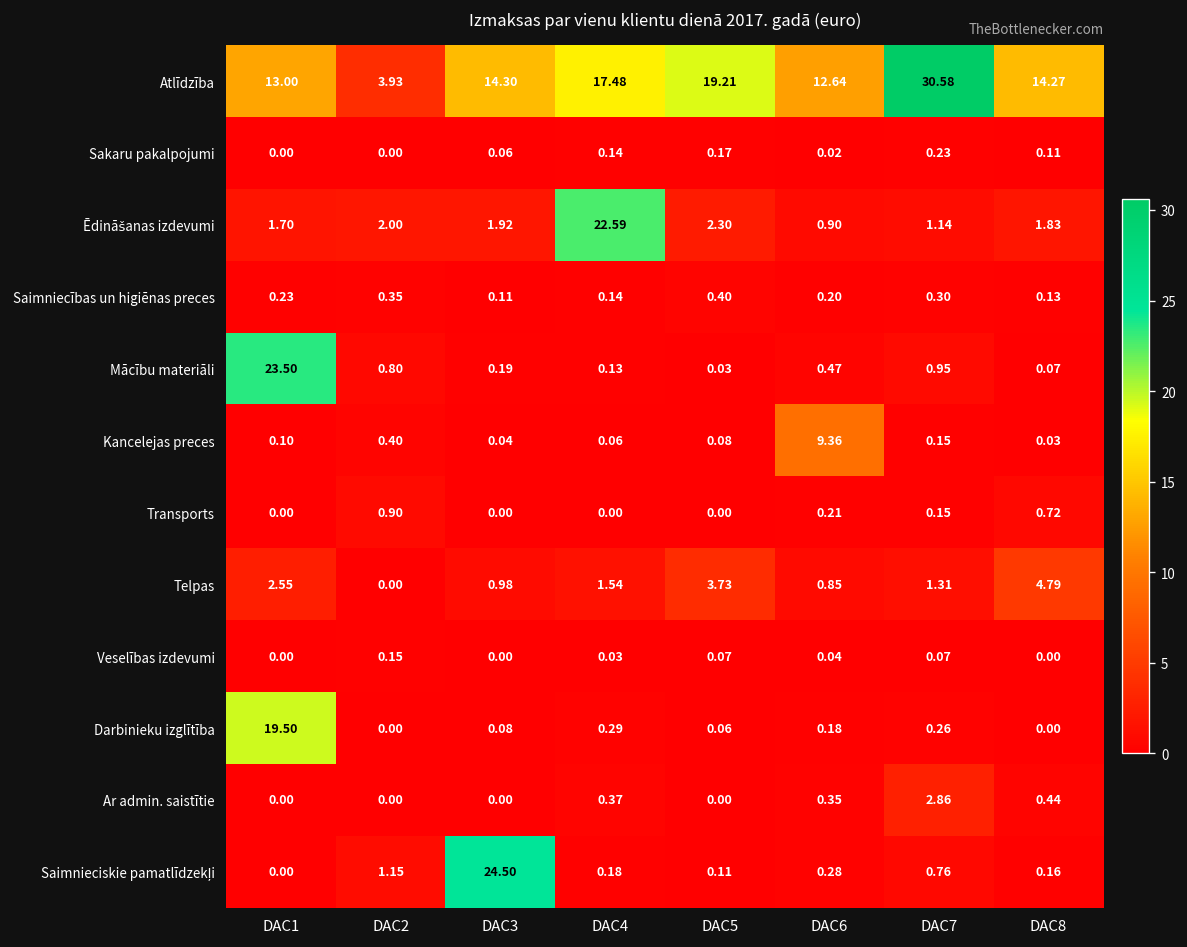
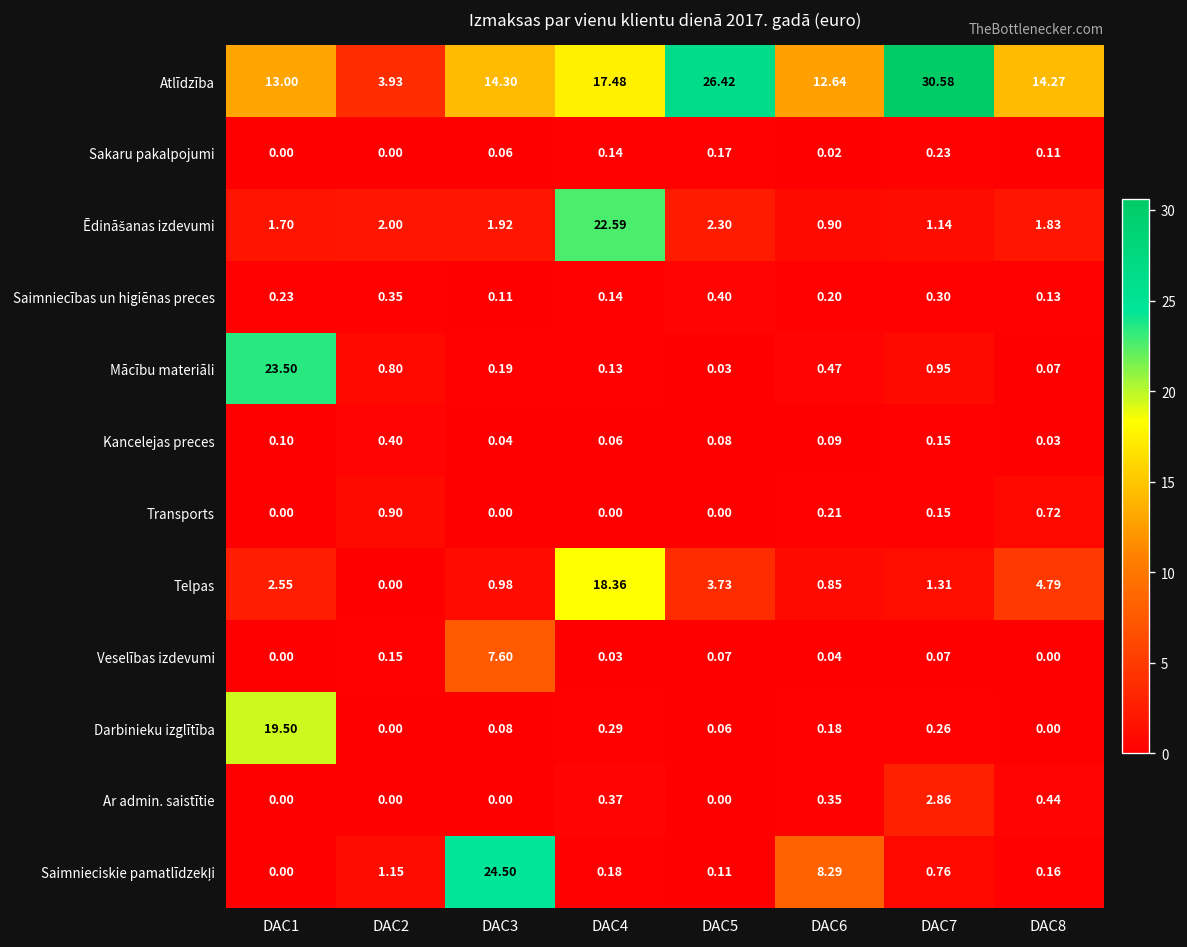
  {
    "Atlīdzība": {
      "DAC1": 13.00,
      "DAC2": 3.93,
      "DAC3": 14.30,
      "DAC4": 17.48,
-     "DAC5": 19.21,
+     "DAC5": 26.42,
      "DAC6": 12.64,
      "DAC7": 30.58,
      "DAC8": 14.27
    },
    "Sakaru pakalpojumi": {
      "DAC1": 0.00,
      "DAC2": 0.00,
      "DAC3": 0.06,
      "DAC4": 0.14,
      "DAC5": 0.17,
      "DAC6": 0.02,
      "DAC7": 0.23,
      "DAC8": 0.11
    },
    "Ēdināšanas izdevumi": {
      "DAC1": 1.70,
      "DAC2": 2.00,
      "DAC3": 1.92,
      "DAC4": 22.59,
      "DAC5": 2.30,
      "DAC6": 0.90,
      "DAC7": 1.14,
      "DAC8": 1.83
    },
    "Saimniecības un higiēnas preces": {
      "DAC1": 0.23,
      "DAC2": 0.35,
      "DAC3": 0.11,
      "DAC4": 0.14,
      "DAC5": 0.40,
      "DAC6": 0.20,
      "DAC7": 0.30,
      "DAC8": 0.13
    },
    "Mācību materiāli": {
      "DAC1": 23.50,
      "DAC2": 0.80,
      "DAC3": 0.19,
      "DAC4": 0.13,
      "DAC5": 0.03,
      "DAC6": 0.47,
      "DAC7": 0.95,
      "DAC8": 0.07
    },
    "Kancelejas preces": {
      "DAC1": 0.10,
      "DAC2": 0.40,
      "DAC3": 0.04,
      "DAC4": 0.06,
      "DAC5": 0.08,
-     "DAC6": 9.36,
+     "DAC6": 0.09,
      "DAC7": 0.15,
      "DAC8": 0.03
    },
    "Transports": {
      "DAC1": 0.00,
      "DAC2": 0.90,
      "DAC3": 0.00,
      "DAC4": 0.00,
      "DAC5": 0.00,
      "DAC6": 0.21,
      "DAC7": 0.15,
      "DAC8": 0.72
    },
    "Telpas": {
      "DAC1": 2.55,
      "DAC2": 0.00,
      "DAC3": 0.98,
-     "DAC4": 1.54,
+     "DAC4": 18.36,
      "DAC5": 3.73,
      "DAC6": 0.85,
      "DAC7": 1.31,
      "DAC8": 4.79
    },
    "Veselības izdevumi": {
      "DAC1": 0.00,
      "DAC2": 0.15,
-     "DAC3": 0.00,
+     "DAC3": 7.60,
      "DAC4": 0.03,
      "DAC5": 0.07,
      "DAC6": 0.04,
      "DAC7": 0.07,
      "DAC8": 0.00
    },
    "Darbinieku izglītība": {
      "DAC1": 19.50,
      "DAC2": 0.00,
      "DAC3": 0.08,
      "DAC4": 0.29,
      "DAC5": 0.06,
      "DAC6": 0.18,
      "DAC7": 0.26,
      "DAC8": 0.00
    },
    "Ar admin. saistītie": {
      "DAC1": 0.00,
      "DAC2": 0.00,
      "DAC3": 0.00,
      "DAC4": 0.37,
      "DAC5": 0.00,
      "DAC6": 0.35,
      "DAC7": 2.86,
      "DAC8": 0.44
    },
    "Saimnieciskie pamatlīdzekļi": {
      "DAC1": 0.00,
      "DAC2": 1.15,
      "DAC3": 24.50,
      "DAC4": 0.18,
      "DAC5": 0.11,
-     "DAC6": 0.28,
+     "DAC6": 8.29,
      "DAC7": 0.76,
      "DAC8": 0.16
    }
  }
